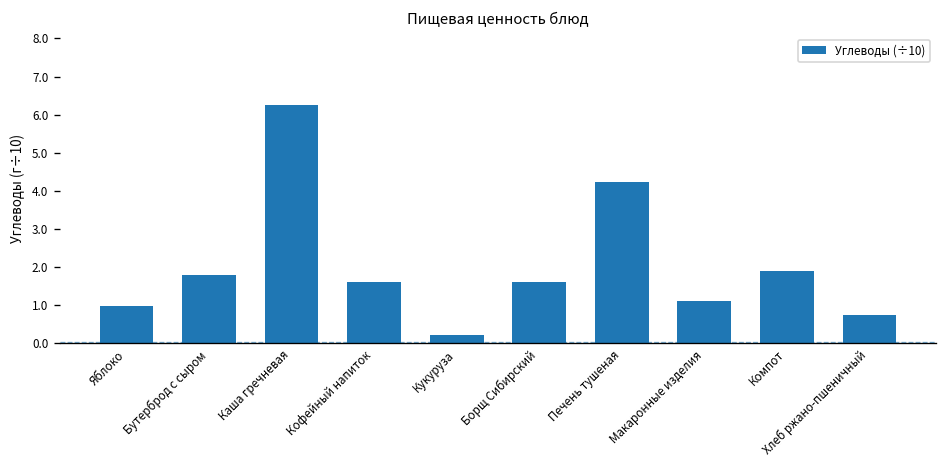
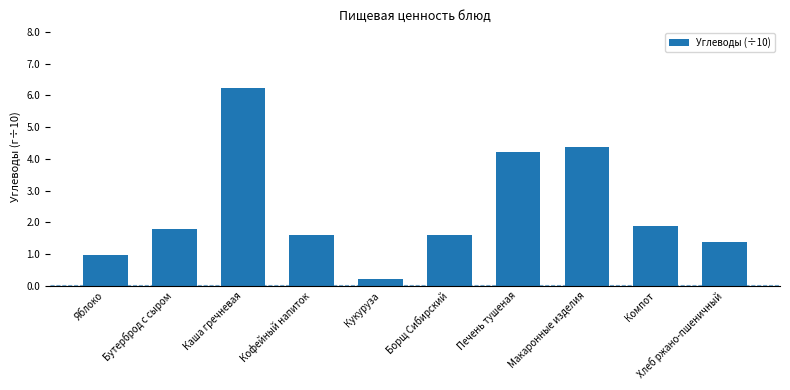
  {
    "Яблоко": 1.0,
    "Бутерброд с сыром": 1.8,
    "Каша гречневая": 6.2,
    "Кофейный напиток": 1.6,
    "Кукуруза": 0.2,
    "Борщ Сибирский": 1.6,
    "Печень тушеная": 4.2,
-   "Макаронные изделия": 1.1,
+   "Макаронные изделия": 4.4,
    "Компот": 1.9,
-   "Хлеб ржано-пшеничный": 0.7
+   "Хлеб ржано-пшеничный": 1.4
  }
